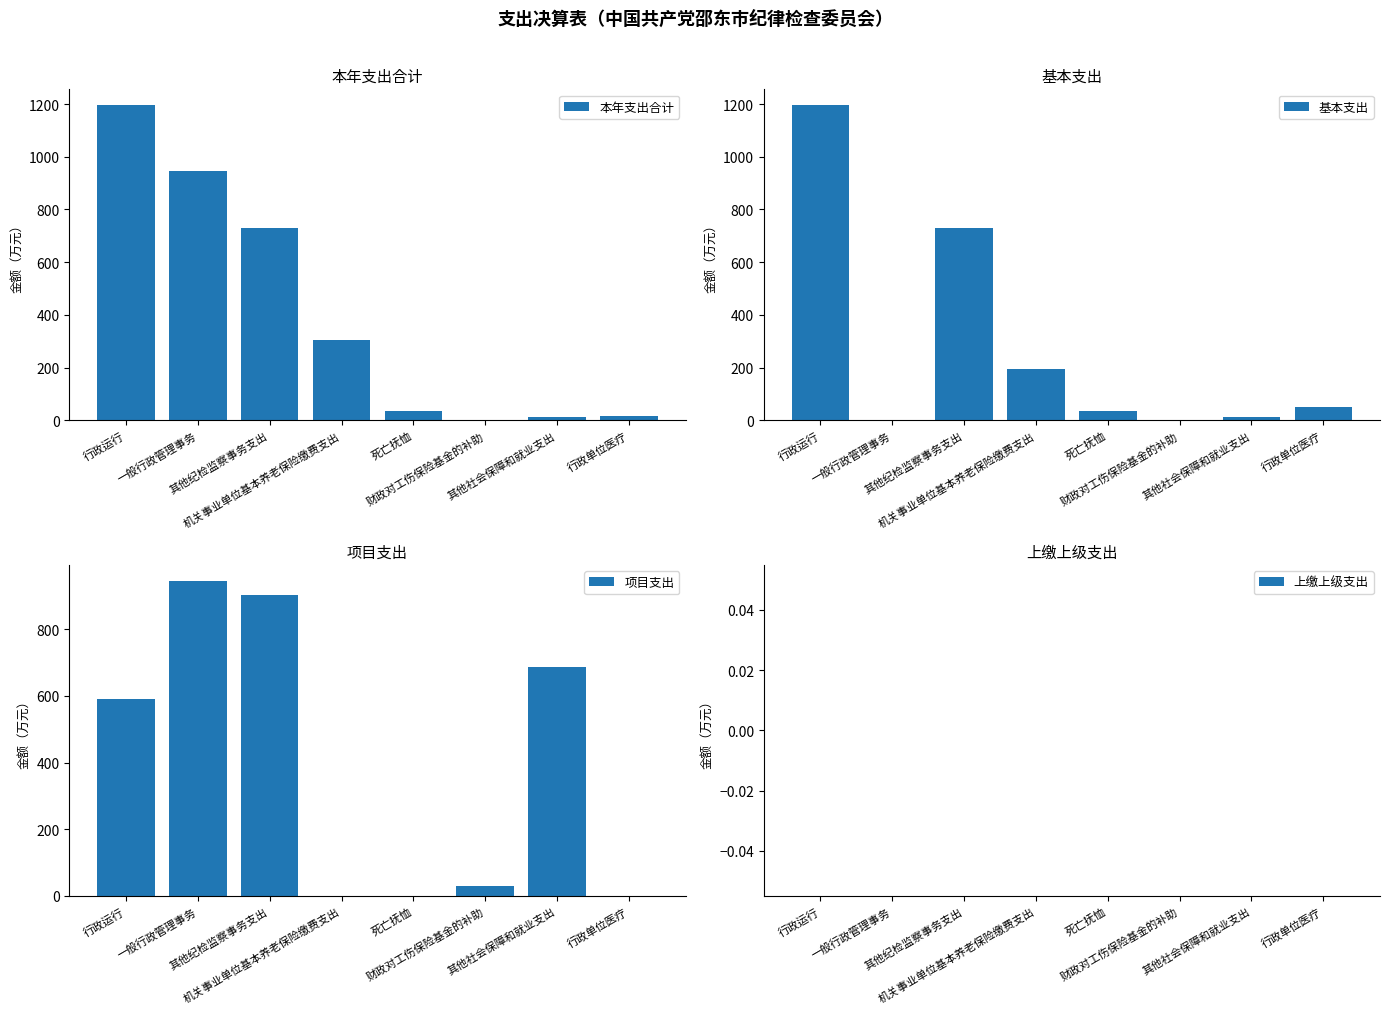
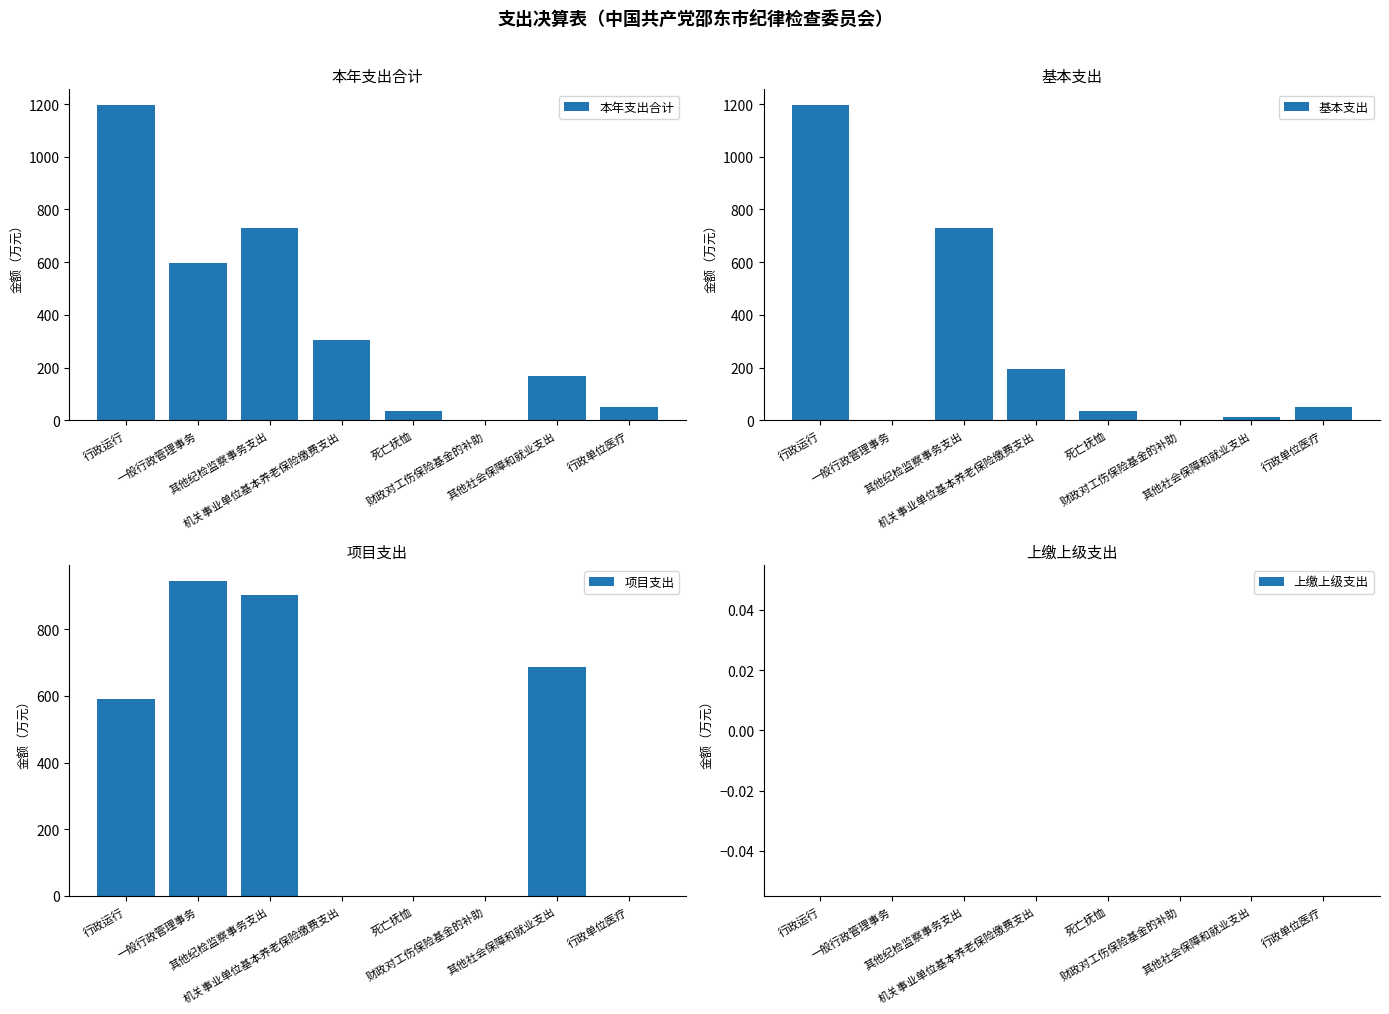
  {
    "本年支出合计": {
      "行政运行": 1200,
-     "一般行政管理事务": 950,
+     "一般行政管理事务": 600,
      "其他纪检监察事务支出": 730,
      "机关事业单位基本养老保险缴费支出": 310,
      "死亡抚恤": 30,
-     "其他社会保障和就业支出": 10,
-     "行政单位医疗": 20
+     "其他社会保障和就业支出": 170,
+     "行政单位医疗": 50
    },
    "基本支出": {
      "行政运行": 1200,
      "一般行政管理事务": 0,
      "其他纪检监察事务支出": 730,
      "机关事业单位基本养老保险缴费支出": 190,
      "死亡抚恤": 30,
      "其他社会保障和就业支出": 10,
      "行政单位医疗": 50
    },
    "项目支出": {
      "行政运行": 590,
      "一般行政管理事务": 950,
      "其他纪检监察事务支出": 900,
      "机关事业单位基本养老保险缴费支出": 0,
      "死亡抚恤": 0,
-     "财政对工伤保险基金的补助": 30,
+     "财政对工伤保险基金的补助": 0,
      "其他社会保障和就业支出": 690,
      "行政单位医疗": 0
    },
    "上缴上级支出": {
      "行政运行": 0.000,
      "一般行政管理事务": 0.000,
      "其他纪检监察事务支出": 0.000,
      "机关事业单位基本养老保险缴费支出": 0.000,
      "死亡抚恤": 0.000,
      "财政对工伤保险基金的补助": 0.000,
      "其他社会保障和就业支出": 0.000,
      "行政单位医疗": 0.000
    }
  }
